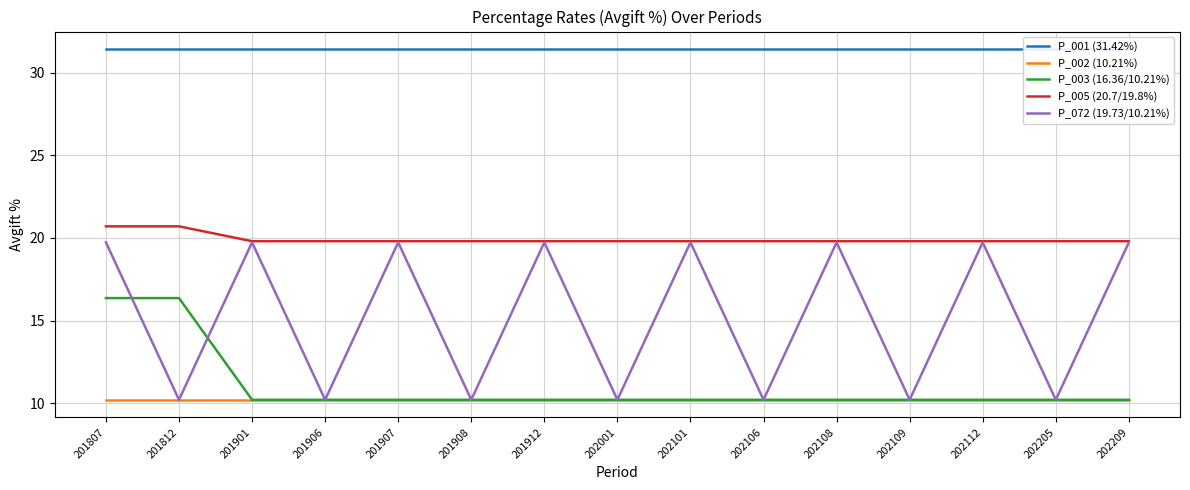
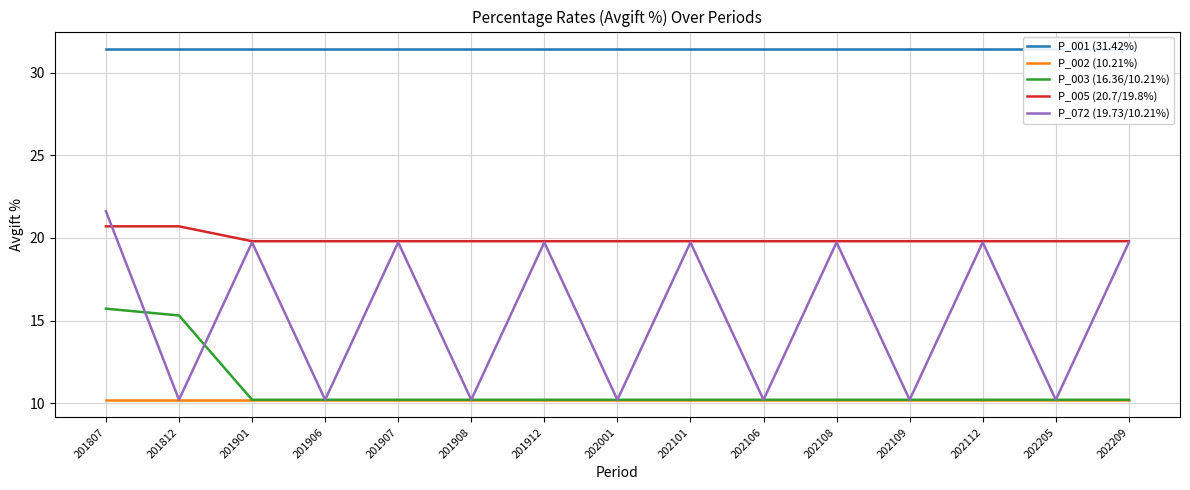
  {
    "P_001 (31.42%)": {
      "201807": 31.4,
      "201812": 31.4,
      "201901": 31.4,
      "201906": 31.4,
      "201907": 31.4,
      "201908": 31.4,
      "201912": 31.4,
      "202001": 31.4,
      "202101": 31.4,
      "202106": 31.4,
      "202108": 31.4,
      "202109": 31.4,
      "202112": 31.4
    },
    "P_002 (10.21%)": {
      "201807": 10.2
    },
    "P_003 (16.36/10.21%)": {
-     "201807": 16.4,
-     "201812": 16.4
+     "201807": 15.7,
+     "201812": 15.3
    },
    "P_005 (20.7/19.8%)": {
      "201807": 20.7,
      "201812": 20.7,
      "201906": 19.8,
      "201908": 19.8,
      "202001": 19.8,
      "202106": 19.8,
      "202109": 19.8,
      "202205": 19.8
    },
    "P_072 (19.73/10.21%)": {
-     "201807": 19.7
+     "201807": 21.6
    }
  }
